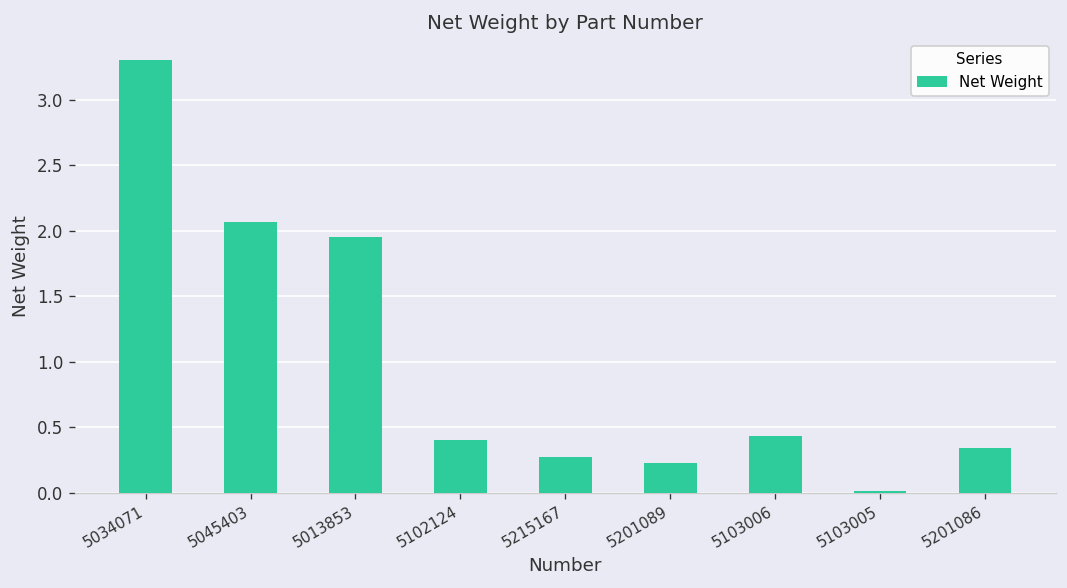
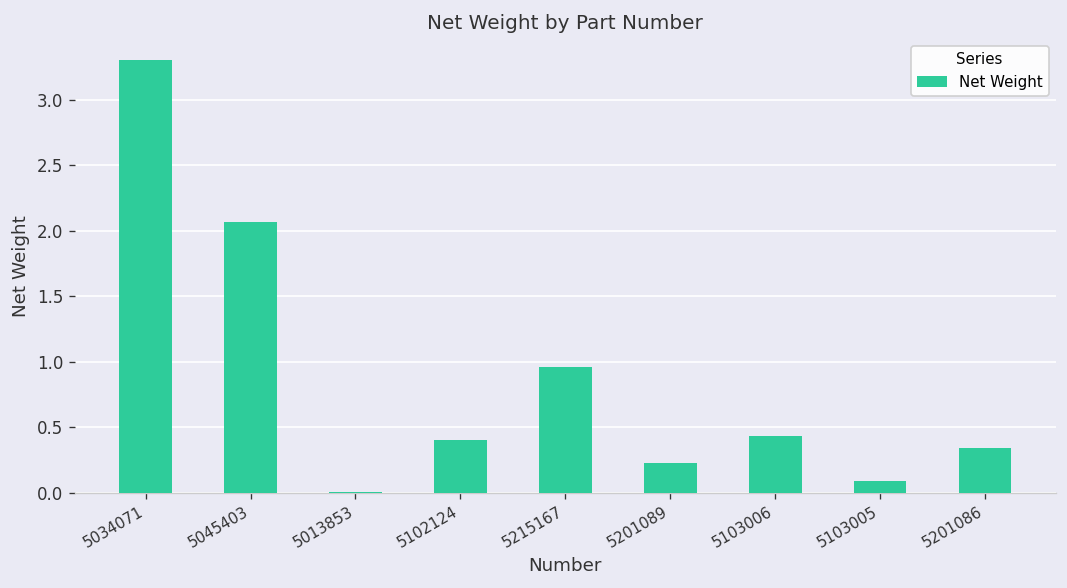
  {
    "5034071": 3.30,
    "5045403": 2.07,
-   "5013853": 1.96,
+   "5013853": 0.01,
    "5102124": 0.40,
-   "5215167": 0.27,
+   "5215167": 0.96,
    "5201089": 0.23,
    "5103006": 0.43,
-   "5103005": 0.01,
+   "5103005": 0.09,
    "5201086": 0.34
  }
